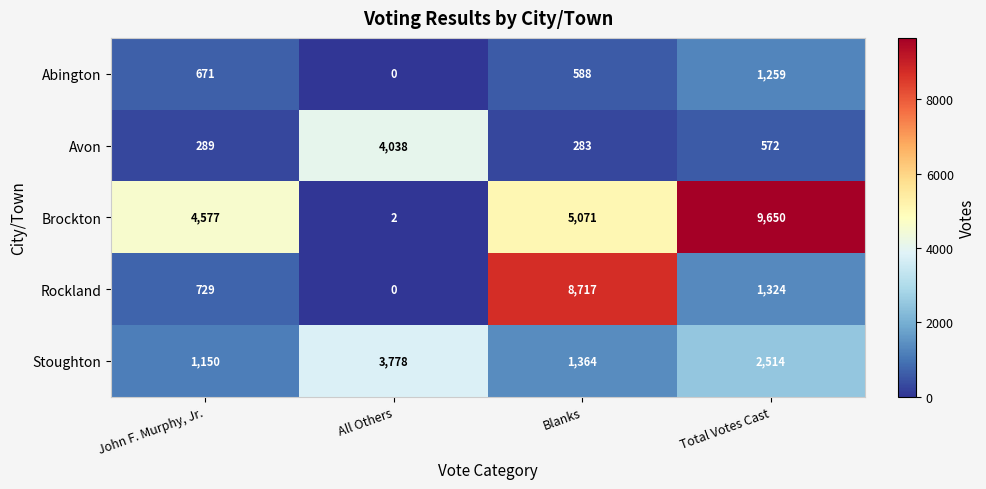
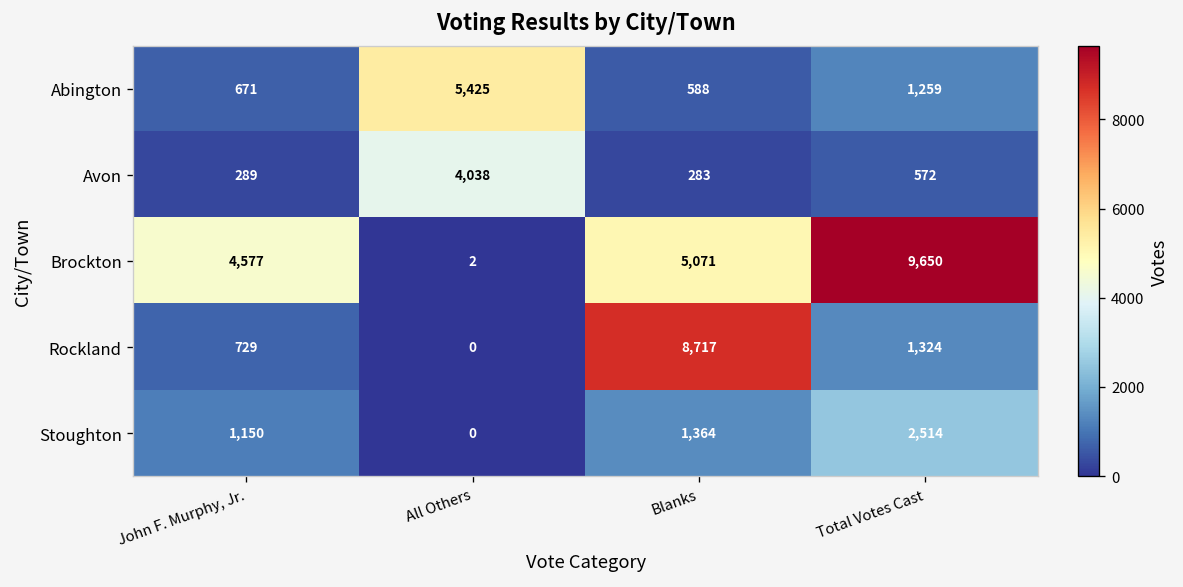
  {
    "Abington": {
      "John F. Murphy, Jr.": "671",
-     "All Others": "0",
+     "All Others": "5,425",
      "Blanks": "588",
      "Total Votes Cast": "1,259"
    },
    "Avon": {
      "John F. Murphy, Jr.": "289",
      "All Others": "4,038",
      "Blanks": "283",
      "Total Votes Cast": "572"
    },
    "Brockton": {
      "John F. Murphy, Jr.": "4,577",
      "All Others": "2",
      "Blanks": "5,071",
      "Total Votes Cast": "9,650"
    },
    "Rockland": {
      "John F. Murphy, Jr.": "729",
      "All Others": "0",
      "Blanks": "8,717",
      "Total Votes Cast": "1,324"
    },
    "Stoughton": {
      "John F. Murphy, Jr.": "1,150",
-     "All Others": "3,778",
+     "All Others": "0",
      "Blanks": "1,364",
      "Total Votes Cast": "2,514"
    }
  }
